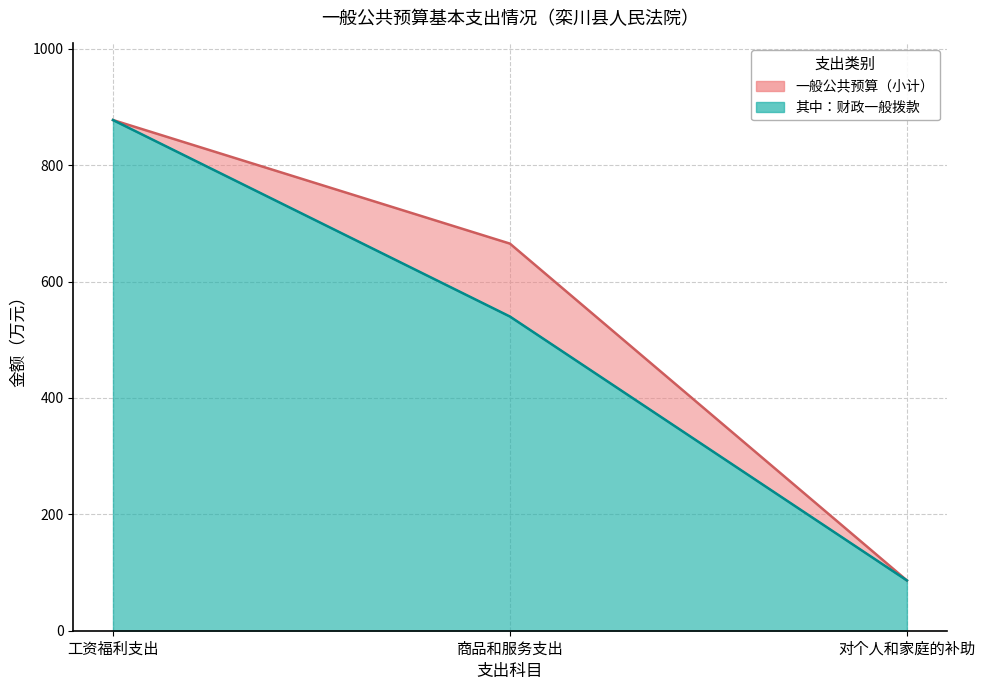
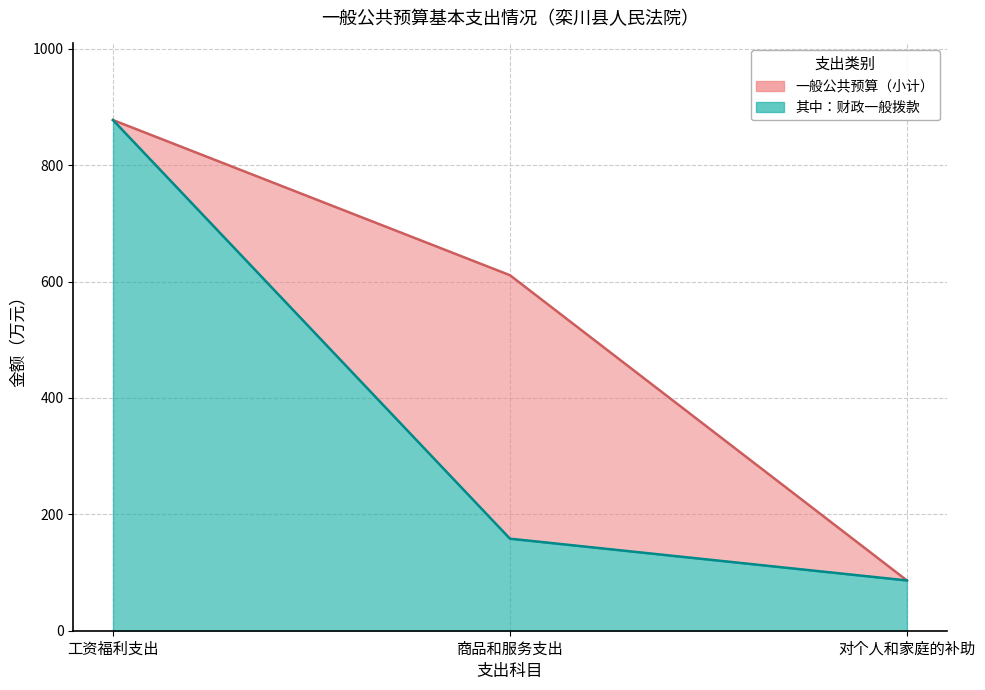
  {
    "一般公共预算（小计）": {
-     "商品和服务支出": 670
+     "商品和服务支出": 610
    },
    "其中：财政一般拨款": {
-     "商品和服务支出": 540
+     "商品和服务支出": 160
    }
  }
